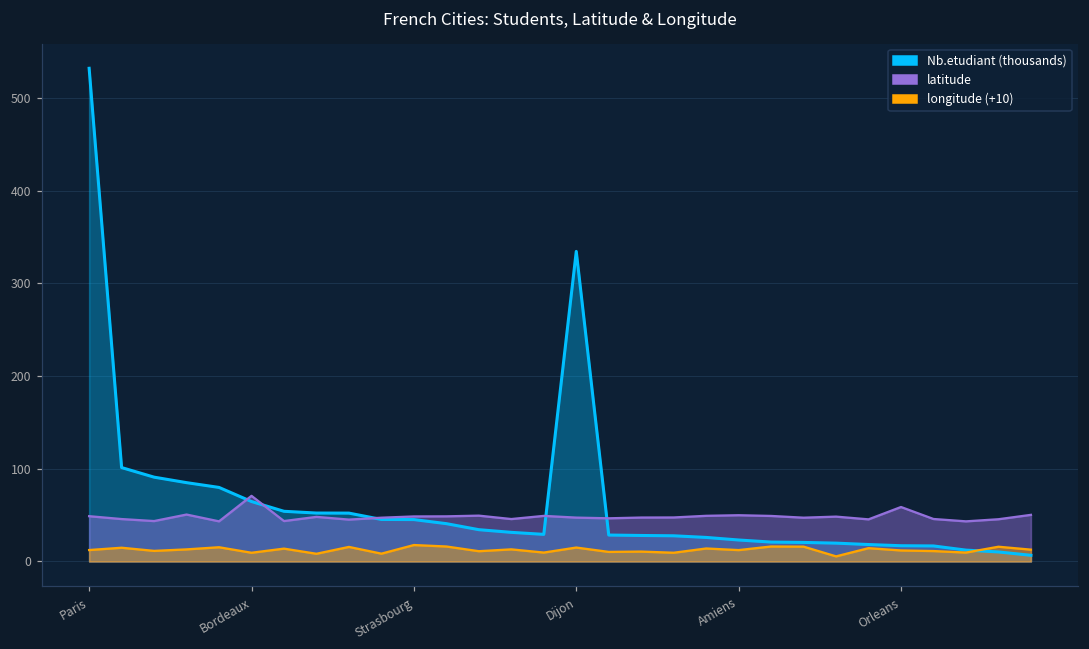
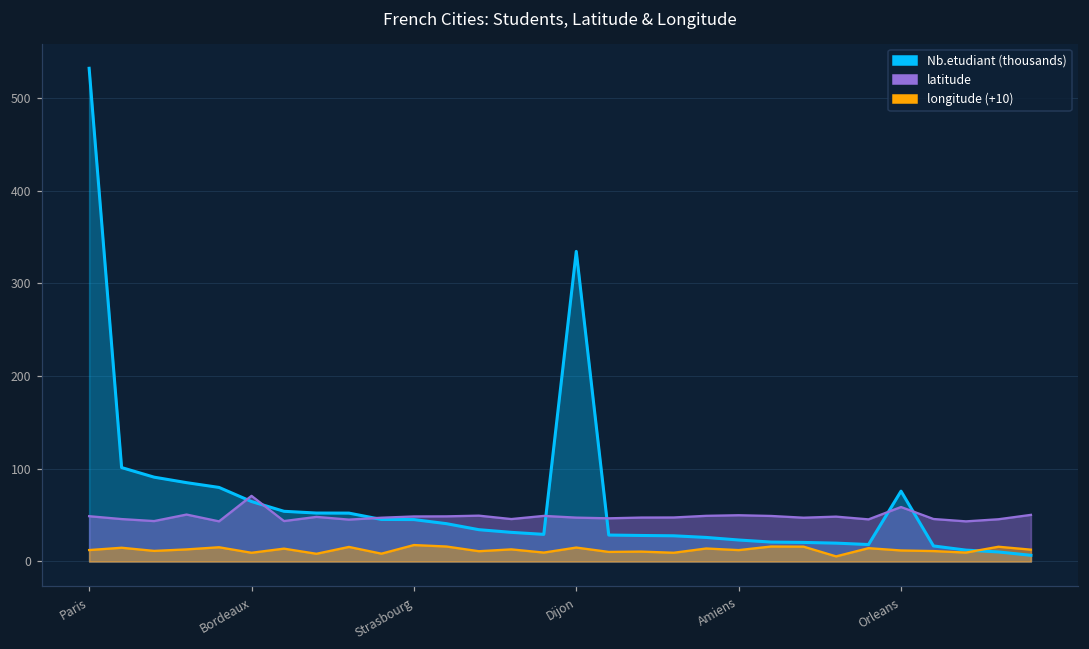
  {
    "Nb.etudiant (thousands)": {
      "Paris": 530,
      "Bordeaux": 60,
      "Strasbourg": 50,
      "Dijon": 330,
      "Amiens": 20,
-     "Orleans": 20
+     "Orleans": 80
    },
    "latitude": {
      "Paris": 50,
      "Bordeaux": 70,
      "Strasbourg": 50,
      "Dijon": 50,
      "Amiens": 50,
      "Orleans": 60
    },
    "longitude (+10)": {
      "Paris": 10,
      "Bordeaux": 10,
      "Strasbourg": 20,
      "Dijon": 20,
      "Amiens": 10,
      "Orleans": 10
    }
  }
